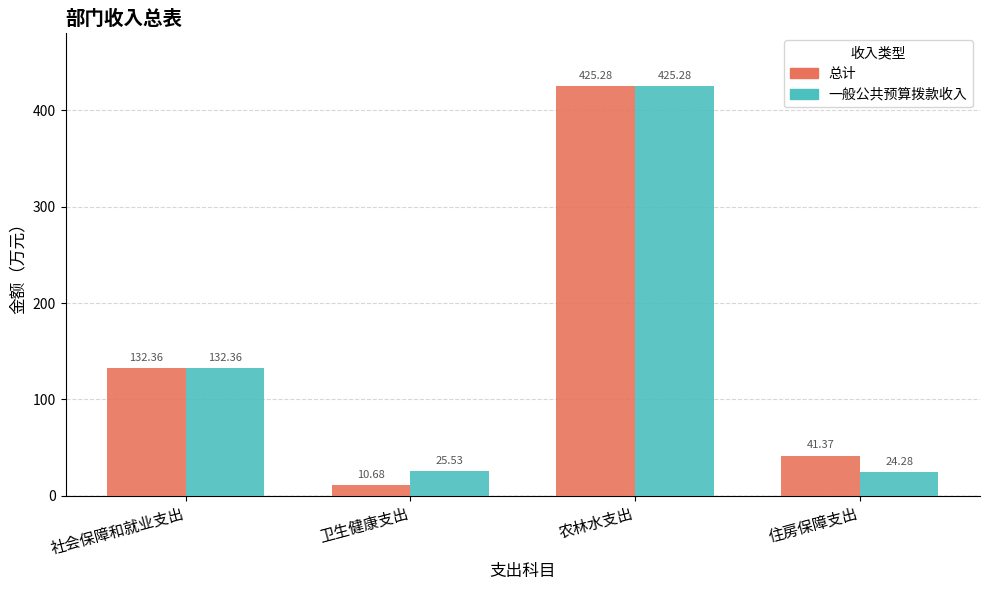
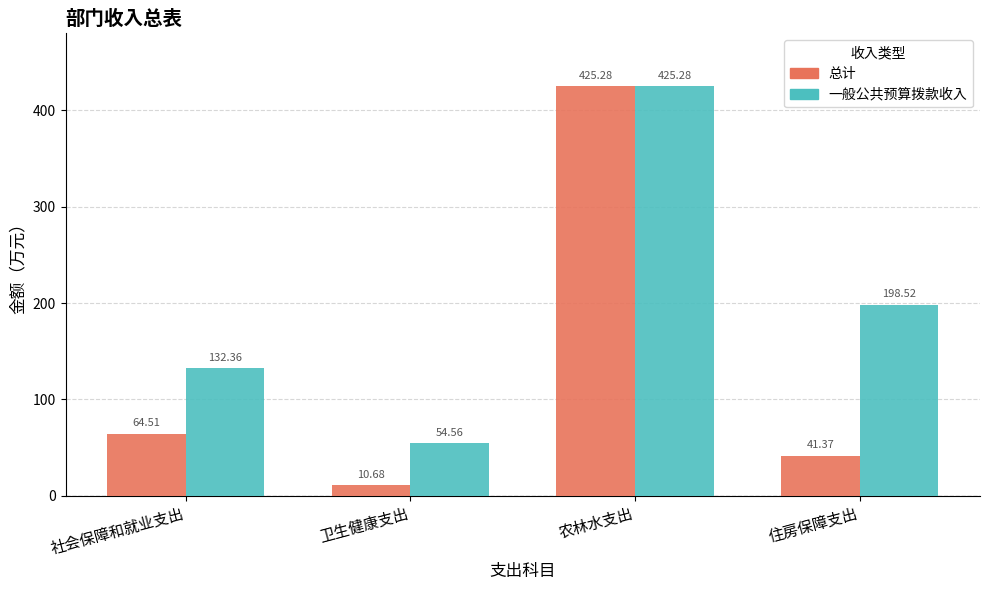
  {
    "总计": {
-     "社会保障和就业支出": 132.36,
+     "社会保障和就业支出": 64.51,
      "卫生健康支出": 10.68,
      "农林水支出": 425.28,
      "住房保障支出": 41.37
    },
    "一般公共预算拨款收入": {
      "社会保障和就业支出": 132.36,
-     "卫生健康支出": 25.53,
+     "卫生健康支出": 54.56,
      "农林水支出": 425.28,
-     "住房保障支出": 24.28
+     "住房保障支出": 198.52
    }
  }
